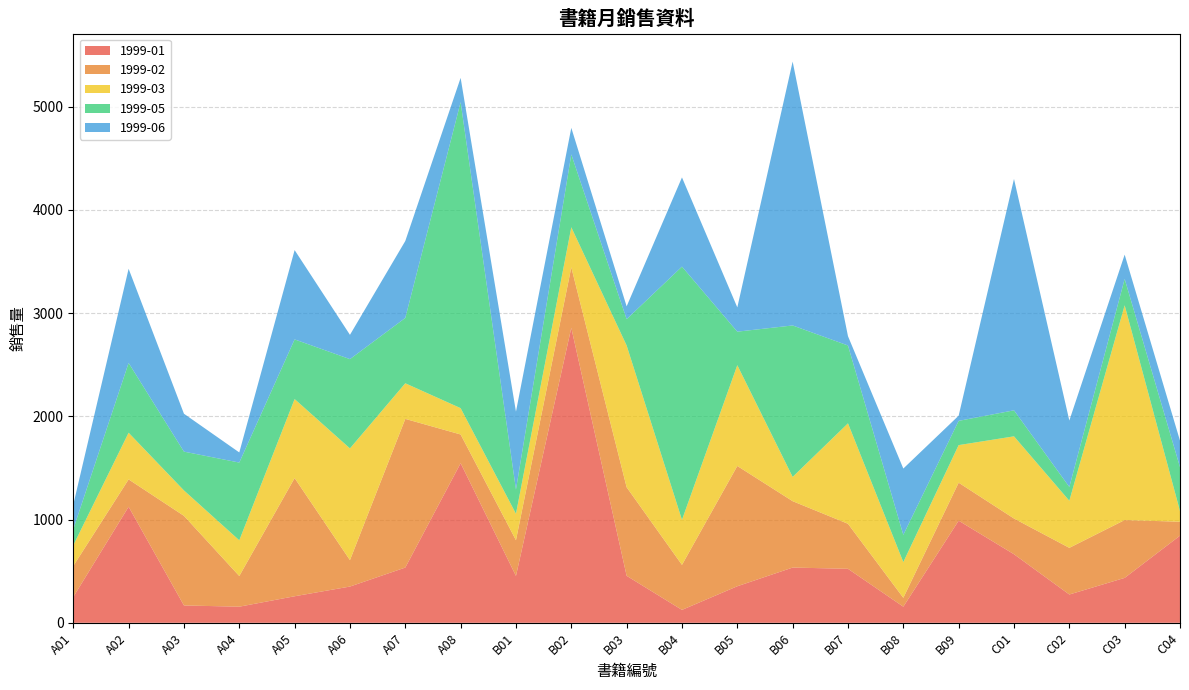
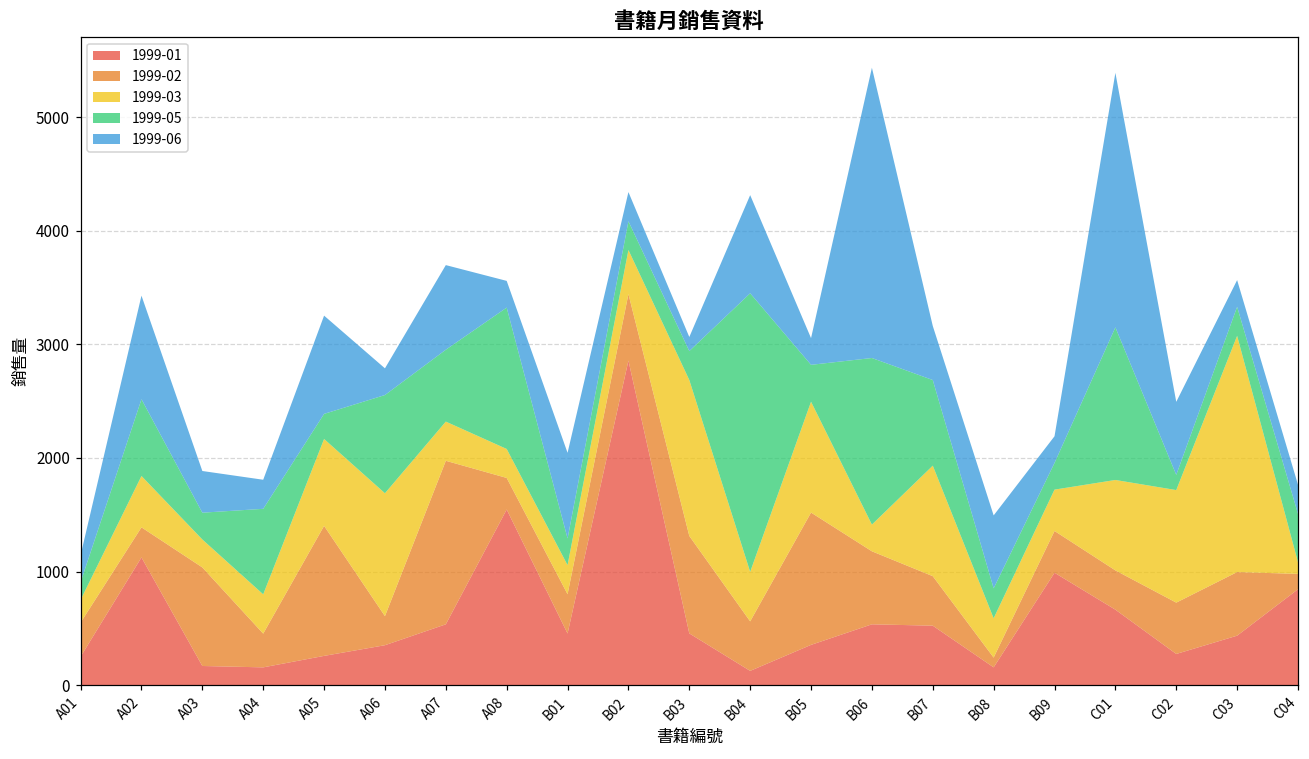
  {
    "1999-03": {
      "A01": 200,
      "A02": 450,
      "A03": 250,
      "A04": 350,
      "A05": 770,
      "A06": 1080,
      "A07": 350,
      "A08": 260,
      "B01": 260,
      "B02": 390,
      "B03": 1370,
      "B04": 440,
      "B05": 980,
      "B06": 240,
      "B07": 970,
      "B08": 350,
      "B09": 360,
      "C01": 800,
-     "C02": 460,
+     "C02": 990,
      "C03": 2080,
      "C04": 100
    },
    "1999-05": {
      "A01": 160,
      "A02": 680,
-     "A03": 380,
+     "A03": 240,
      "A04": 750,
-     "A05": 580,
+     "A05": 220,
      "A06": 870,
      "A07": 630,
-     "A08": 2960,
+     "A08": 1250,
      "B01": 240,
-     "B02": 710,
+     "B02": 250,
      "B03": 260,
      "B04": 2450,
      "B05": 330,
      "B06": 1470,
      "B07": 750,
      "B08": 260,
      "B09": 240,
-     "C01": 250,
+     "C01": 1340,
      "C02": 130,
      "C03": 260,
      "C04": 430
    },
    "1999-06": {
      "A01": 240,
      "A02": 910,
      "A03": 370,
-     "A04": 100,
+     "A04": 260,
      "A05": 870,
      "A06": 240,
      "A07": 750,
      "A08": 240,
      "B01": 750,
      "B02": 260,
      "B03": 120,
      "B04": 860,
      "B05": 240,
      "B06": 2560,
-     "B07": 90,
+     "B07": 480,
      "B08": 640,
-     "B09": 50,
+     "B09": 240,
      "C01": 2240,
      "C02": 640,
      "C03": 240,
      "C04": 260
    }
  }
